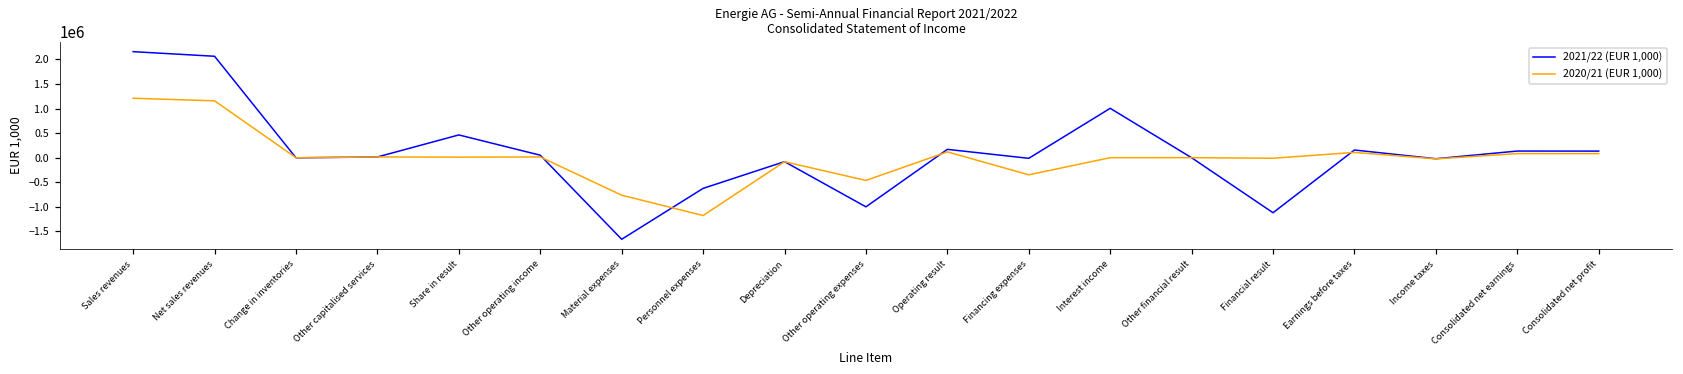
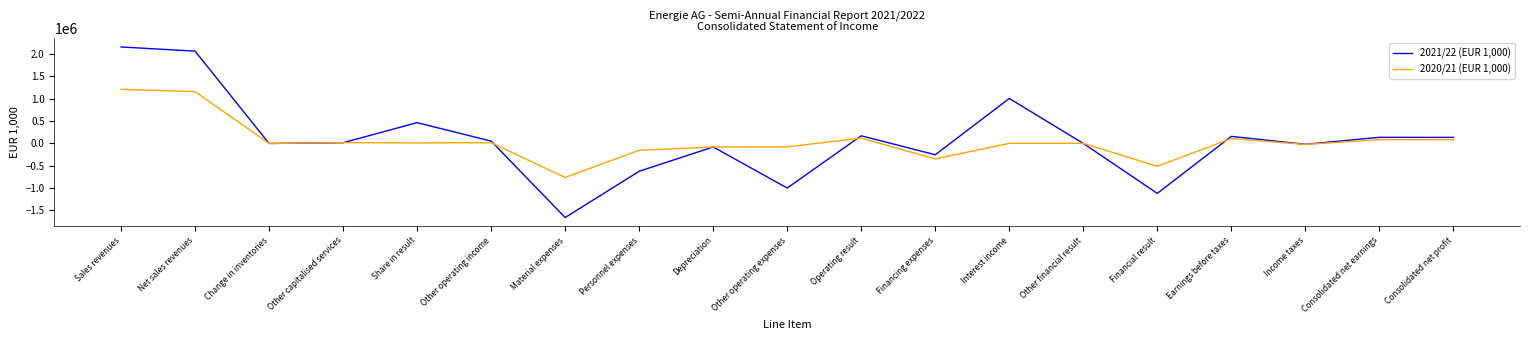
  {
    "2021/22 (EUR 1,000)": {
      "Sales revenues": 2200000,
      "Net sales revenues": 2100000,
      "Share in result": 500000,
      "Material expenses": -1700000,
      "Personnel expenses": -600000,
      "Other operating expenses": -1000000,
-     "Financing expenses": 0,
+     "Financing expenses": -300000,
      "Interest income": 1000000,
      "Financial result": -1100000
    },
    "2020/21 (EUR 1,000)": {
      "Sales revenues": 1200000,
      "Net sales revenues": 1200000,
      "Share in result": 0,
      "Material expenses": -800000,
-     "Personnel expenses": -1200000,
-     "Other operating expenses": -500000,
+     "Personnel expenses": -200000,
+     "Other operating expenses": -100000,
      "Financing expenses": -300000,
      "Interest income": 0,
-     "Financial result": 0
+     "Financial result": -500000
    }
  }
